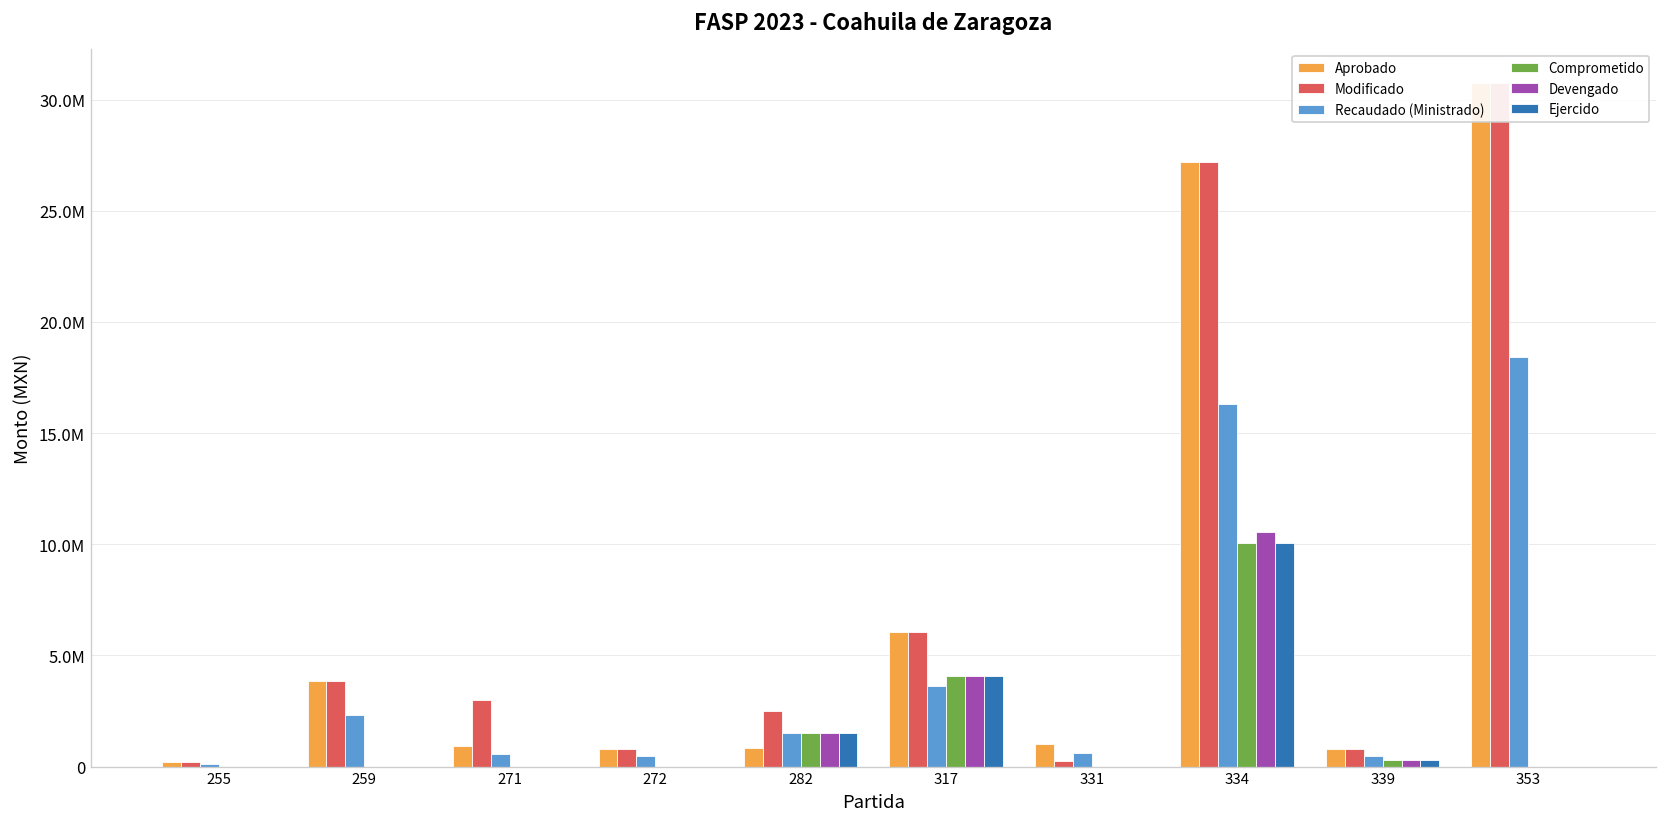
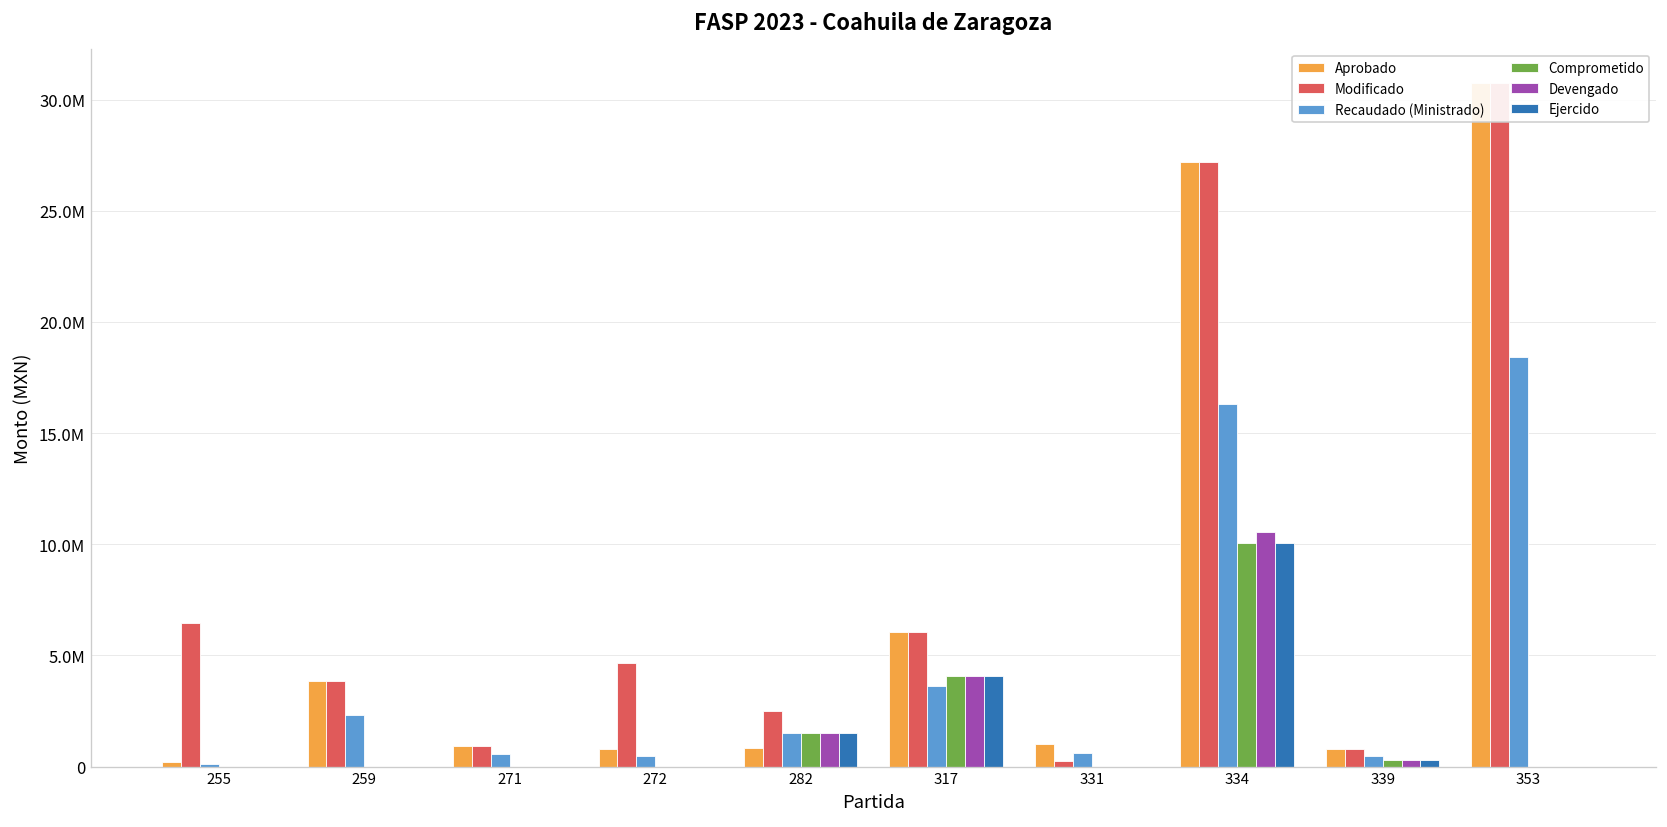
  {
    "Aprobado": {
      "255": 200000,
      "259": 3800000,
      "271": 900000,
      "272": 800000,
      "282": 800000,
      "317": 6000000,
      "331": 1000000,
      "334": 27200000,
      "339": 800000
    },
    "Modificado": {
-     "255": 200000,
+     "255": 6500000,
      "259": 3800000,
-     "271": 3000000,
-     "272": 800000,
+     "271": 900000,
+     "272": 4600000,
      "282": 2500000,
      "317": 6000000,
      "331": 300000,
      "334": 27200000,
      "339": 800000
    },
    "Recaudado (Ministrado)": {
      "259": 2300000,
      "271": 600000,
      "272": 500000,
      "282": 1500000,
      "317": 3600000,
      "331": 600000,
      "334": 16300000,
      "339": 500000,
      "353": 18400000
    },
    "Comprometido": {
      "255": 0,
      "259": 0,
      "271": 0,
      "272": 0,
      "282": 1500000,
      "317": 4100000,
      "331": 0,
      "334": 10000000,
      "339": 300000,
      "353": 0
    },
    "Devengado": {
      "255": 0,
      "259": 0,
      "271": 0,
      "272": 0,
      "282": 1500000,
      "317": 4100000,
      "331": 0,
      "334": 10600000,
      "339": 300000,
      "353": 0
    },
    "Ejercido": {
      "255": 0,
      "259": 0,
      "271": 0,
      "272": 0,
      "282": 1500000,
      "317": 4100000,
      "331": 0,
      "334": 10000000,
      "339": 300000,
      "353": 0
    }
  }
